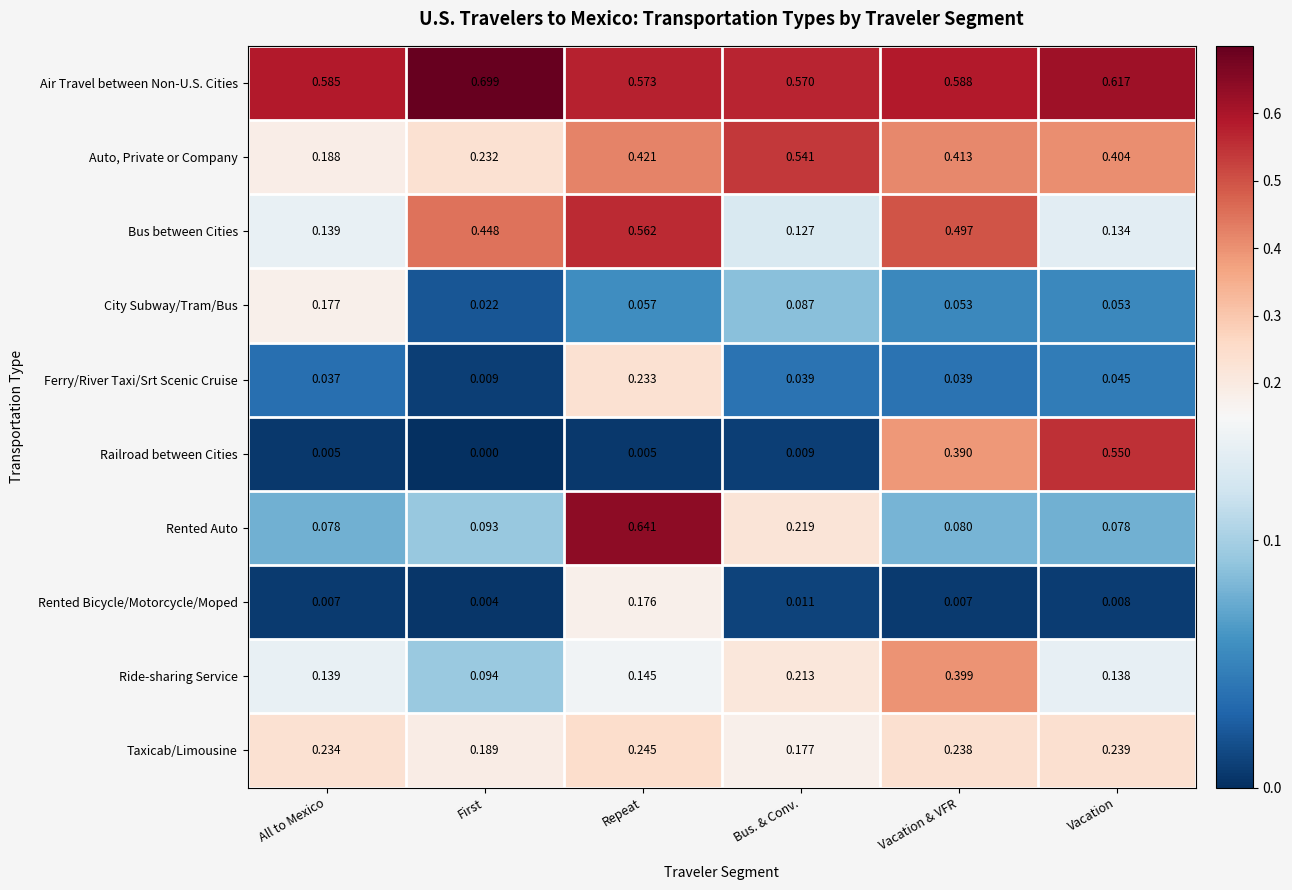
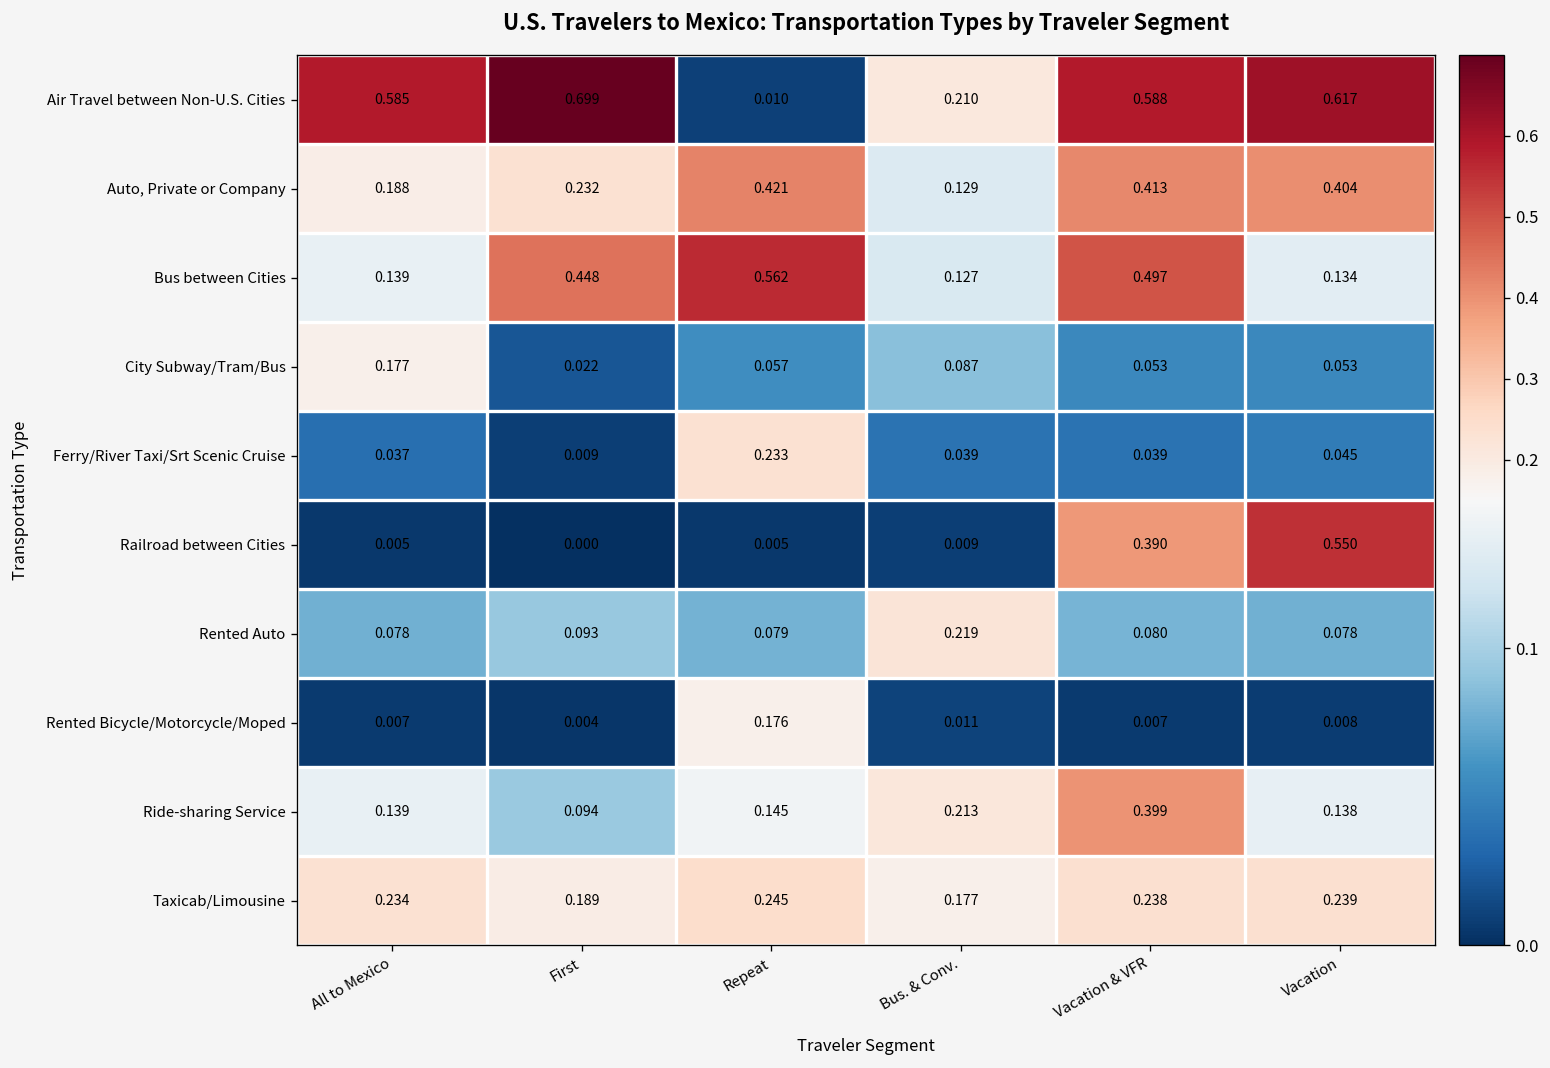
  {
    "Air Travel between Non-U.S. Cities": {
      "All to Mexico": 0.585,
      "First": 0.699,
-     "Repeat": 0.573,
-     "Bus. & Conv.": 0.570,
+     "Repeat": 0.010,
+     "Bus. & Conv.": 0.210,
      "Vacation & VFR": 0.588,
      "Vacation": 0.617
    },
    "Auto, Private or Company": {
      "All to Mexico": 0.188,
      "First": 0.232,
      "Repeat": 0.421,
-     "Bus. & Conv.": 0.541,
+     "Bus. & Conv.": 0.129,
      "Vacation & VFR": 0.413,
      "Vacation": 0.404
    },
    "Bus between Cities": {
      "All to Mexico": 0.139,
      "First": 0.448,
      "Repeat": 0.562,
      "Bus. & Conv.": 0.127,
      "Vacation & VFR": 0.497,
      "Vacation": 0.134
    },
    "City Subway/Tram/Bus": {
      "All to Mexico": 0.177,
      "First": 0.022,
      "Repeat": 0.057,
      "Bus. & Conv.": 0.087,
      "Vacation & VFR": 0.053,
      "Vacation": 0.053
    },
    "Ferry/River Taxi/Srt Scenic Cruise": {
      "All to Mexico": 0.037,
      "First": 0.009,
      "Repeat": 0.233,
      "Bus. & Conv.": 0.039,
      "Vacation & VFR": 0.039,
      "Vacation": 0.045
    },
    "Railroad between Cities": {
      "All to Mexico": 0.005,
      "First": 0.000,
      "Repeat": 0.005,
      "Bus. & Conv.": 0.009,
      "Vacation & VFR": 0.390,
      "Vacation": 0.550
    },
    "Rented Auto": {
      "All to Mexico": 0.078,
      "First": 0.093,
-     "Repeat": 0.641,
+     "Repeat": 0.079,
      "Bus. & Conv.": 0.219,
      "Vacation & VFR": 0.080,
      "Vacation": 0.078
    },
    "Rented Bicycle/Motorcycle/Moped": {
      "All to Mexico": 0.007,
      "First": 0.004,
      "Repeat": 0.176,
      "Bus. & Conv.": 0.011,
      "Vacation & VFR": 0.007,
      "Vacation": 0.008
    },
    "Ride-sharing Service": {
      "All to Mexico": 0.139,
      "First": 0.094,
      "Repeat": 0.145,
      "Bus. & Conv.": 0.213,
      "Vacation & VFR": 0.399,
      "Vacation": 0.138
    },
    "Taxicab/Limousine": {
      "All to Mexico": 0.234,
      "First": 0.189,
      "Repeat": 0.245,
      "Bus. & Conv.": 0.177,
      "Vacation & VFR": 0.238,
      "Vacation": 0.239
    }
  }
